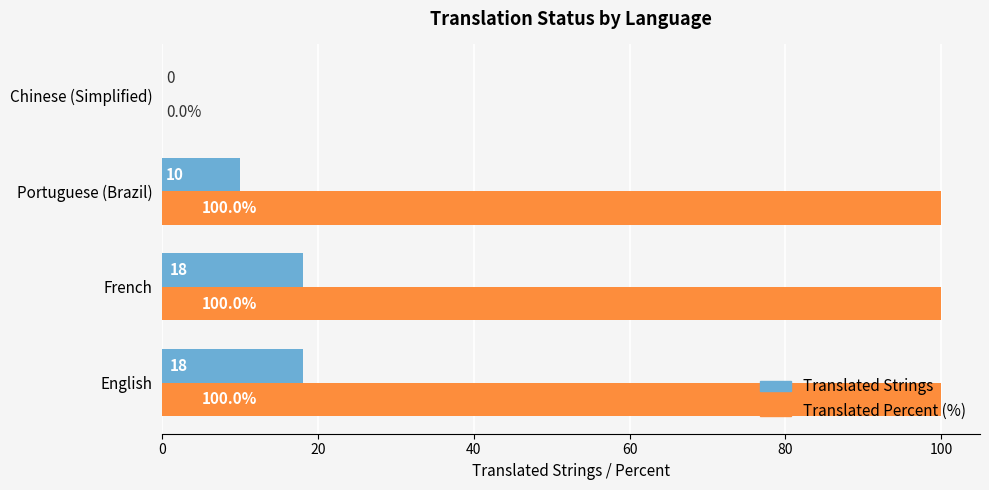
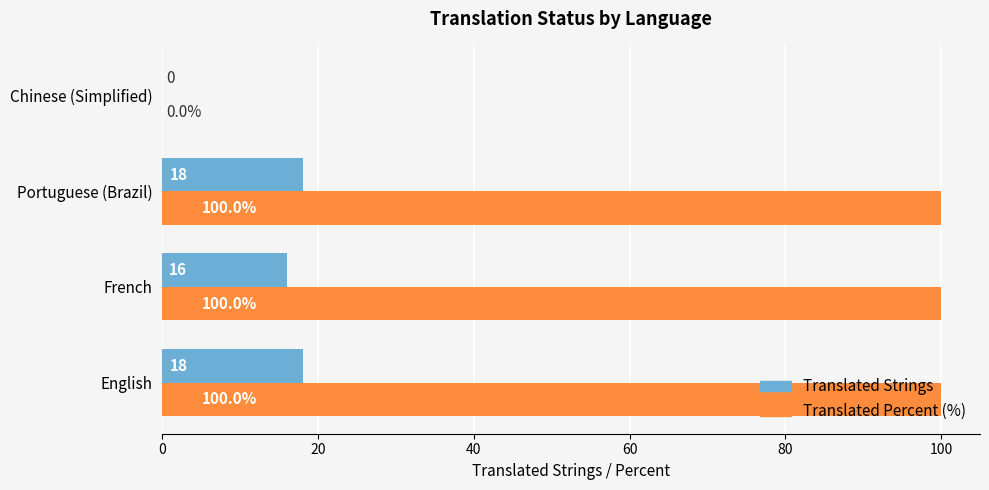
  {
    "Translated Strings": {
      "Chinese (Simplified)": "0",
-     "Portuguese (Brazil)": "10",
-     "French": "18",
+     "Portuguese (Brazil)": "18",
+     "French": "16",
      "English": "18"
    },
    "Translated Percent (%)": {
      "Chinese (Simplified)": "0.0%",
      "Portuguese (Brazil)": "100.0%",
      "French": "100.0%",
      "English": "100.0%"
    }
  }
